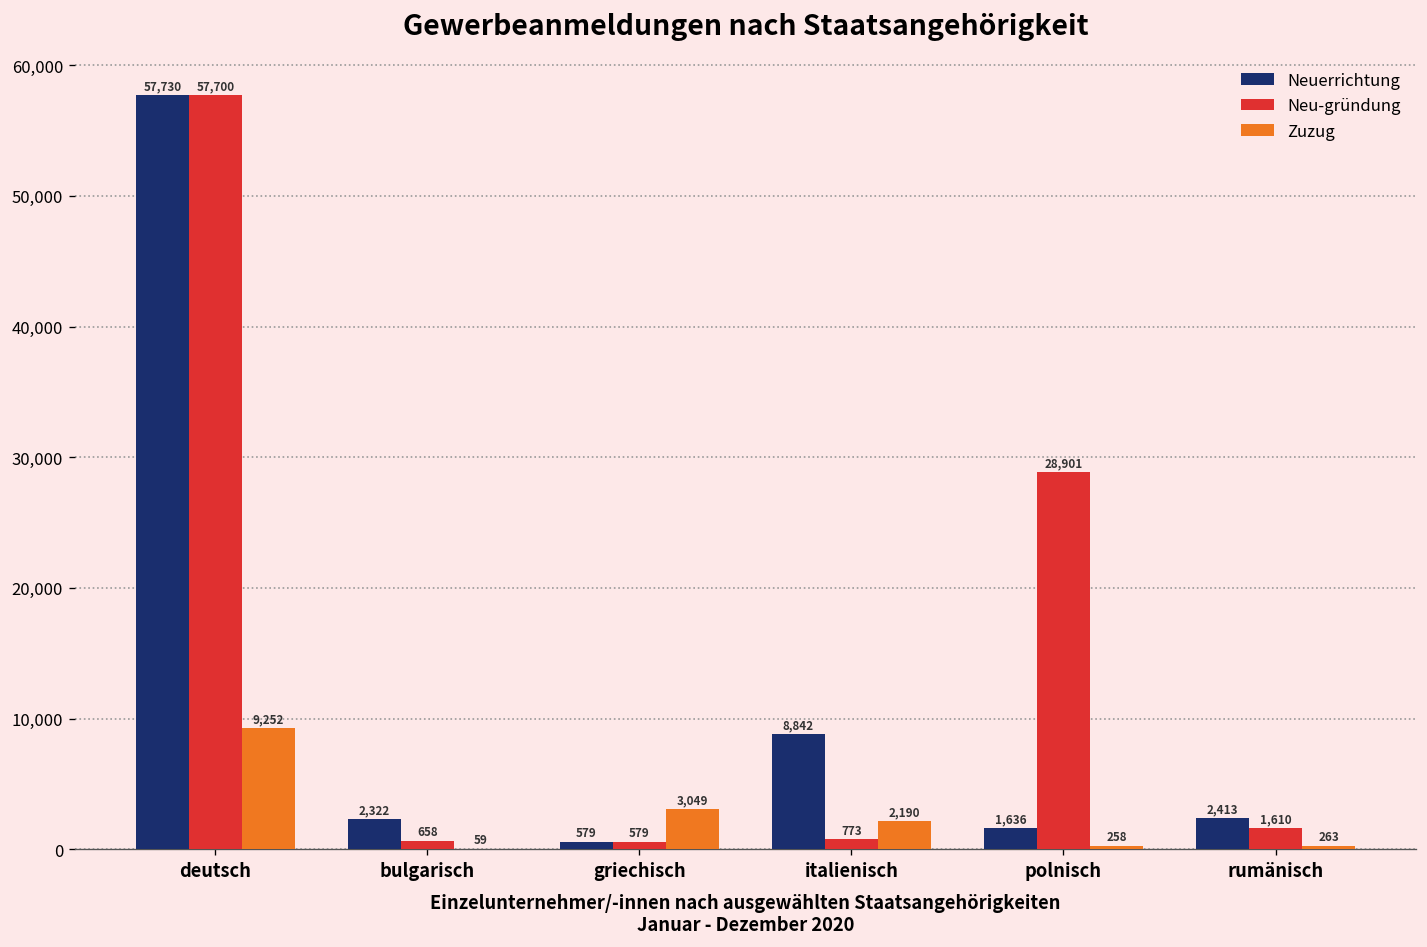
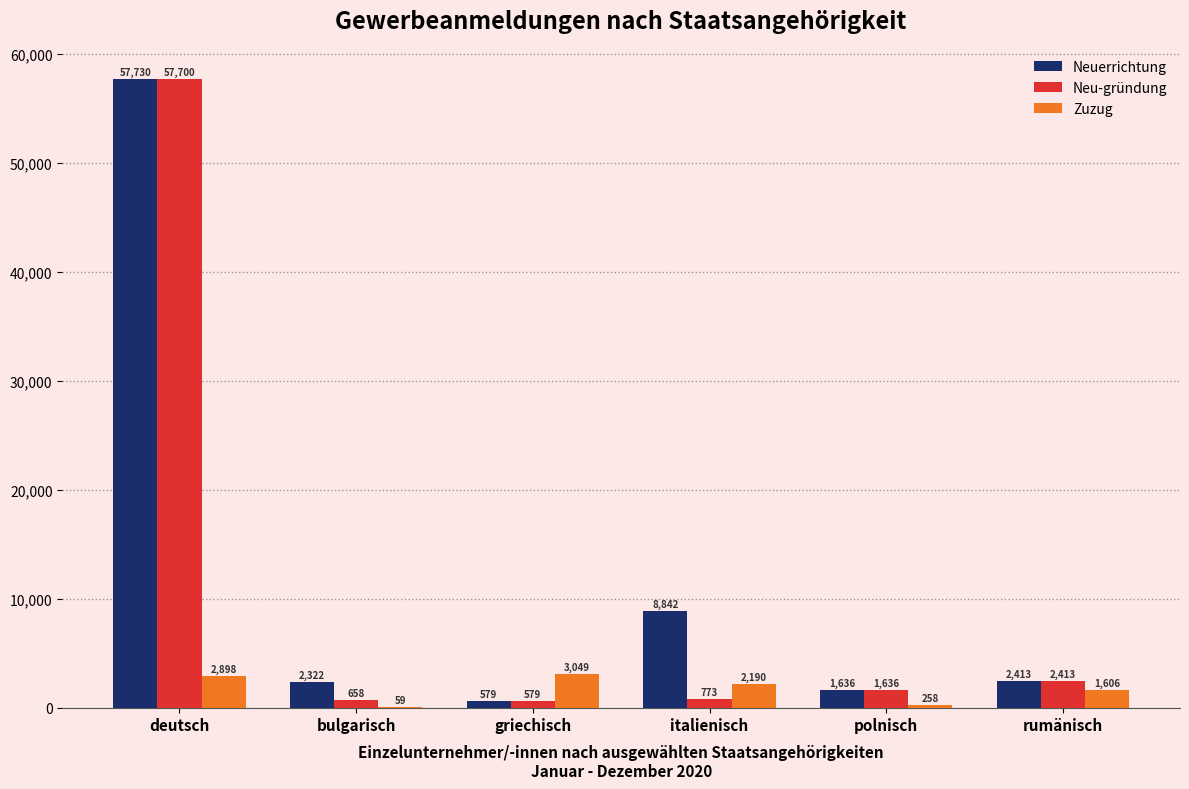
  {
    "Neuerrichtung": {
      "deutsch": "57,730",
      "bulgarisch": "2,322",
      "griechisch": "579",
      "italienisch": "8,842",
      "polnisch": "1,636",
      "rumänisch": "2,413"
    },
    "Neu-gründung": {
      "deutsch": "57,700",
      "bulgarisch": "658",
      "griechisch": "579",
      "italienisch": "773",
-     "polnisch": "28,901",
-     "rumänisch": "1,610"
+     "polnisch": "1,636",
+     "rumänisch": "2,413"
    },
    "Zuzug": {
-     "deutsch": "9,252",
+     "deutsch": "2,898",
      "bulgarisch": "59",
      "griechisch": "3,049",
      "italienisch": "2,190",
      "polnisch": "258",
-     "rumänisch": "263"
+     "rumänisch": "1,606"
    }
  }
